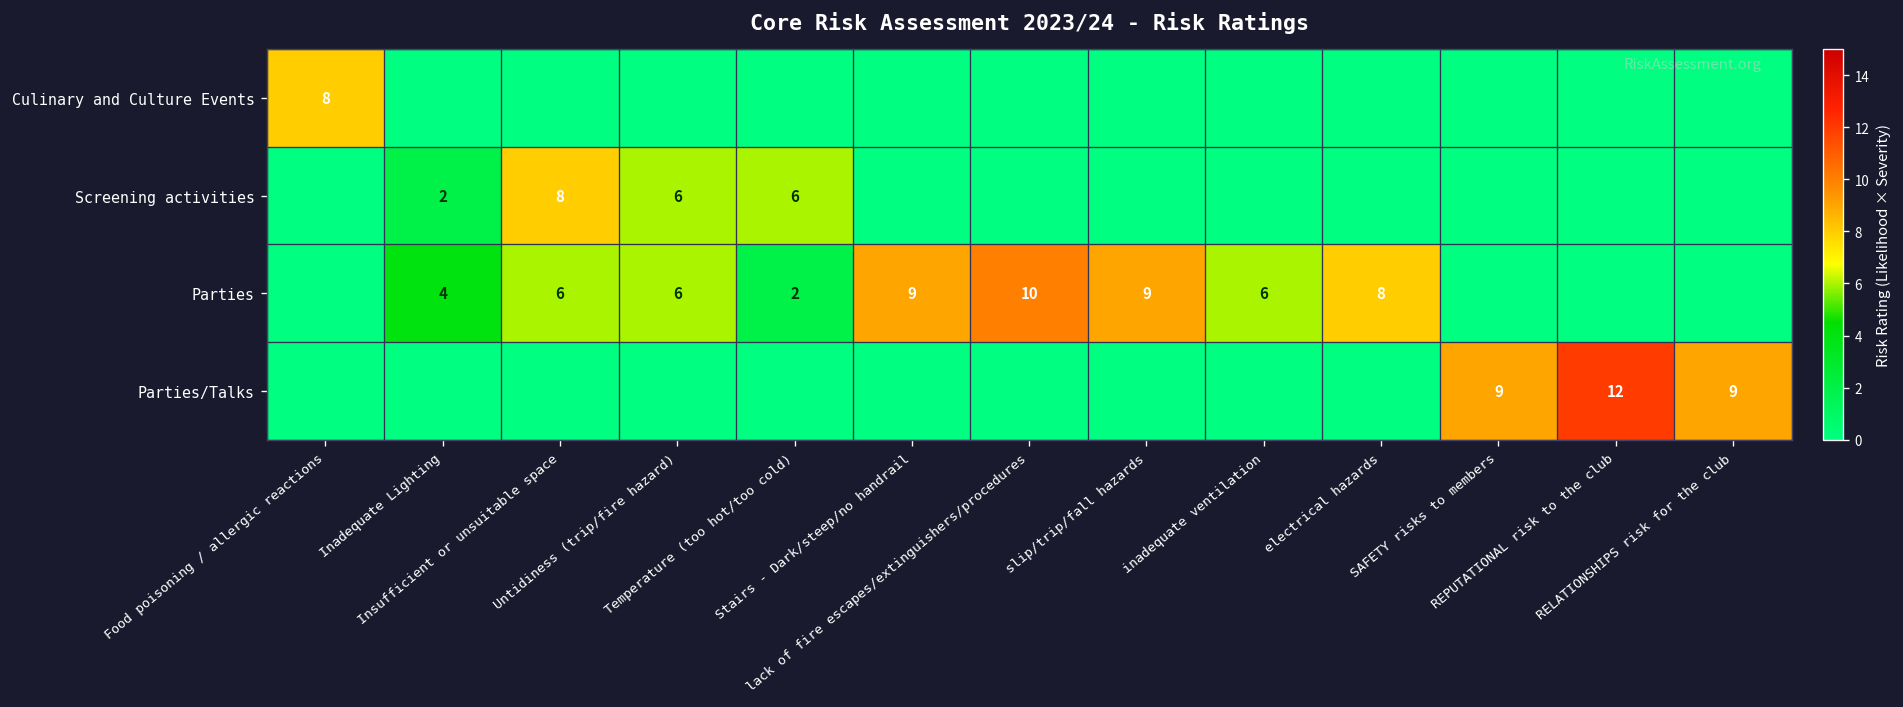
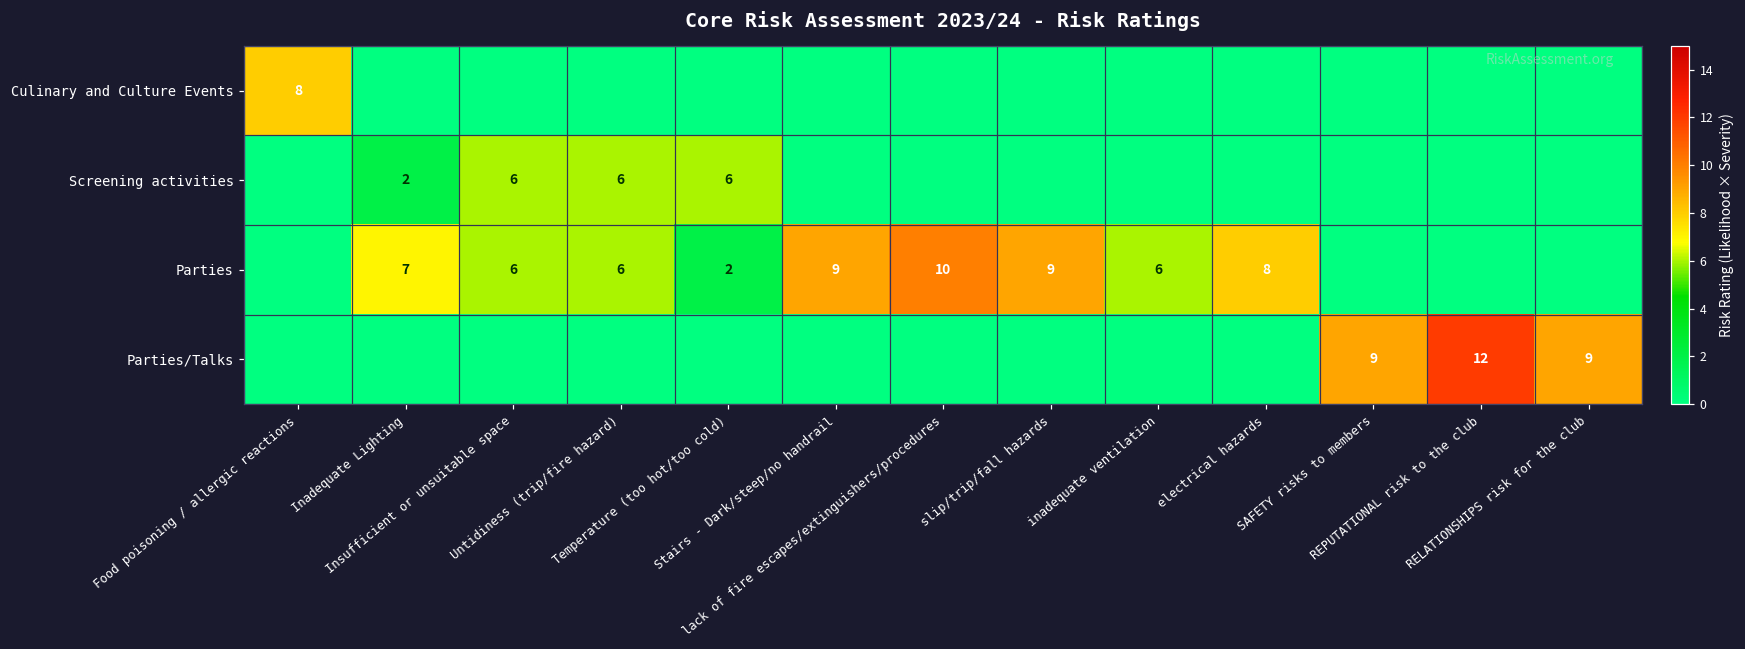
  {
    "Culinary and Culture Events": {
      "Food poisoning / allergic reactions": 8
    },
    "Screening activities": {
      "Inadequate Lighting": 2,
-     "Insufficient or unsuitable space": 8,
+     "Insufficient or unsuitable space": 6,
      "Untidiness (trip/fire hazard)": 6,
      "Temperature (too hot/too cold)": 6
    },
    "Parties": {
-     "Inadequate Lighting": 4,
+     "Inadequate Lighting": 7,
      "Insufficient or unsuitable space": 6,
      "Untidiness (trip/fire hazard)": 6,
      "Temperature (too hot/too cold)": 2,
      "Stairs - Dark/steep/no handrail": 9,
      "lack of fire escapes/extinguishers/procedures": 10,
      "slip/trip/fall hazards": 9,
      "inadequate ventilation": 6,
      "electrical hazards": 8
    },
    "Parties/Talks": {
      "SAFETY risks to members": 9,
      "REPUTATIONAL risk to the club": 12,
      "RELATIONSHIPS risk for the club": 9
    }
  }
